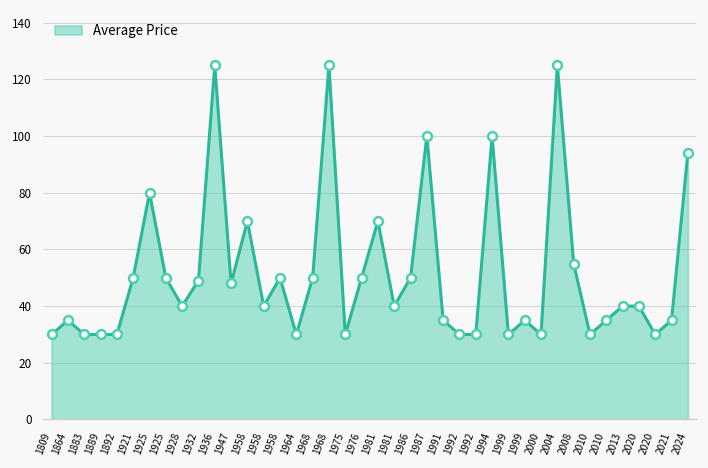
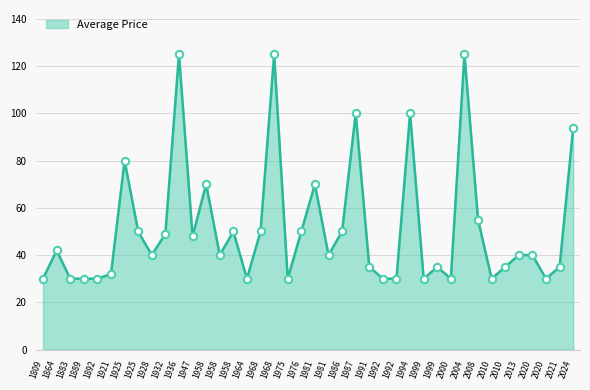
  {
    "1809": 30,
-   "1864": 35,
+   "1864": 42,
    "1883": 30,
    "1889": 30,
    "1892": 30,
-   "1921": 50,
+   "1921": 32,
    "1928": 40,
    "1932": 49,
    "1936": 125,
    "1947": 48,
    "1964": 30,
    "1975": 30,
    "1976": 50,
    "1986": 50,
    "1987": 100,
    "1991": 35,
    "1994": 100,
    "2000": 30,
    "2004": 125,
    "2008": 55,
    "2013": 40,
    "2021": 35,
    "2024": 94
  }
